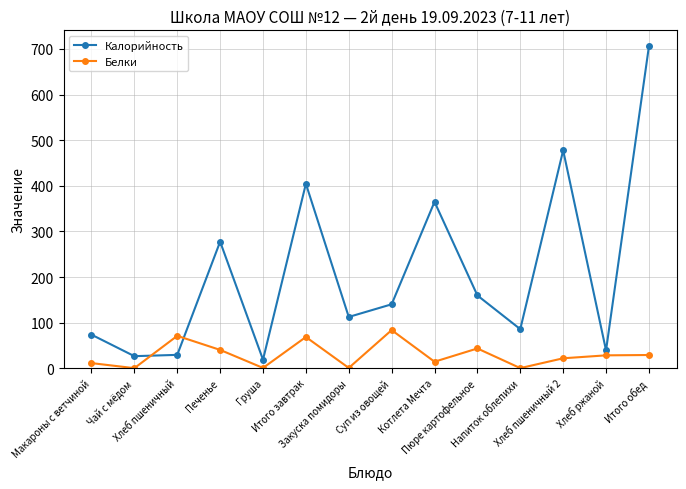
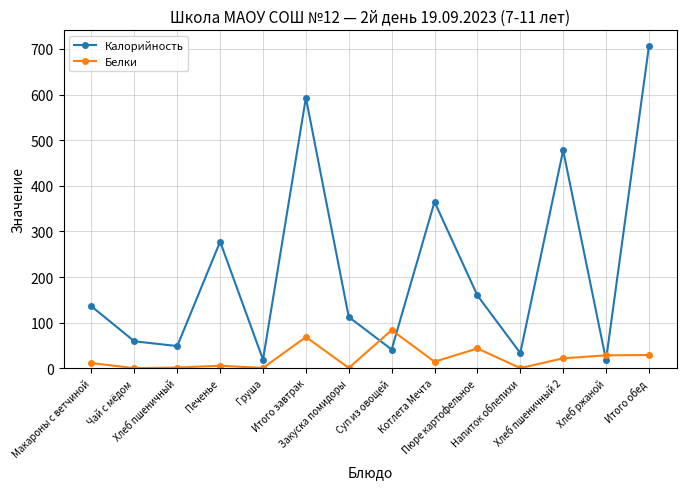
  {
    "Калорийность": {
-     "Макароны с ветчиной": 70,
-     "Чай с мёдом": 30,
-     "Хлеб пшеничный": 30,
+     "Макароны с ветчиной": 140,
+     "Чай с мёдом": 60,
+     "Хлеб пшеничный": 50,
      "Печенье": 280,
      "Груша": 20,
-     "Итого завтрак": 400,
+     "Итого завтрак": 590,
      "Закуска помидоры": 110,
-     "Суп из овощей": 140,
+     "Суп из овощей": 40,
      "Котлета Мечта": 360,
      "Пюре картофельное": 160,
-     "Напиток облепихи": 90,
+     "Напиток облепихи": 30,
      "Хлеб пшеничный 2": 480,
-     "Хлеб ржаной": 40,
+     "Хлеб ржаной": 20,
      "Итого обед": 710
    },
    "Белки": {
      "Макароны с ветчиной": 10,
      "Чай с мёдом": 0,
-     "Хлеб пшеничный": 70,
-     "Печенье": 40,
+     "Хлеб пшеничный": 0,
+     "Печенье": 10,
      "Груша": 0,
      "Итого завтрак": 70,
      "Закуска помидоры": 0,
      "Суп из овощей": 80,
      "Котлета Мечта": 10,
      "Пюре картофельное": 40,
      "Напиток облепихи": 0,
      "Хлеб пшеничный 2": 20,
      "Хлеб ржаной": 30,
      "Итого обед": 30
    }
  }
